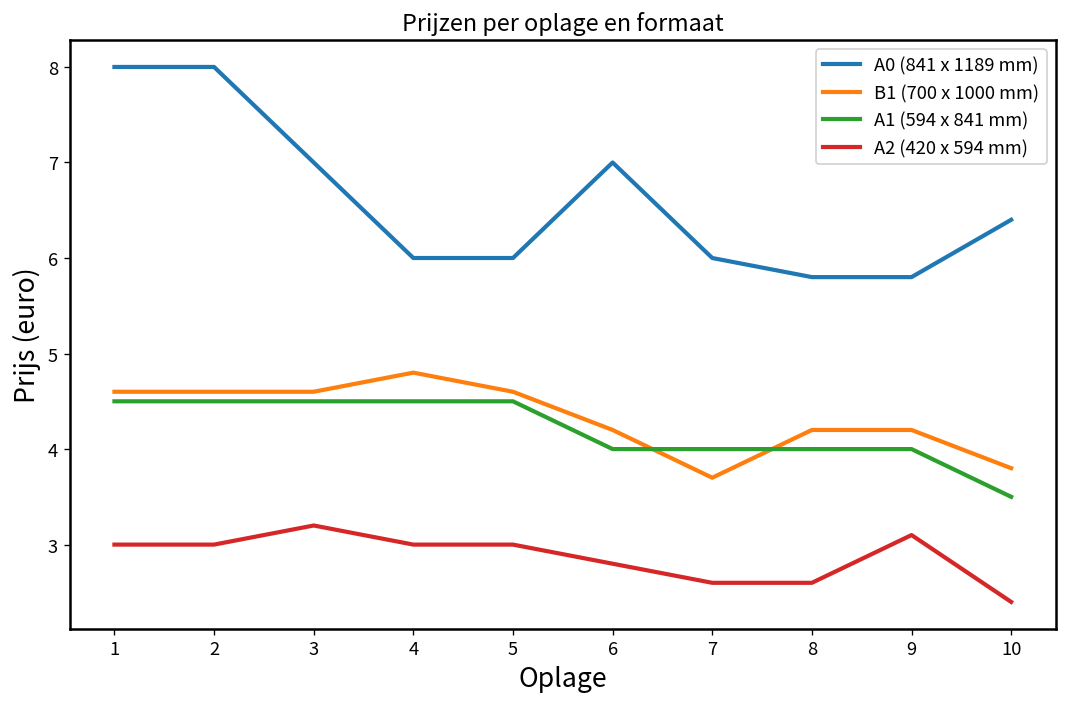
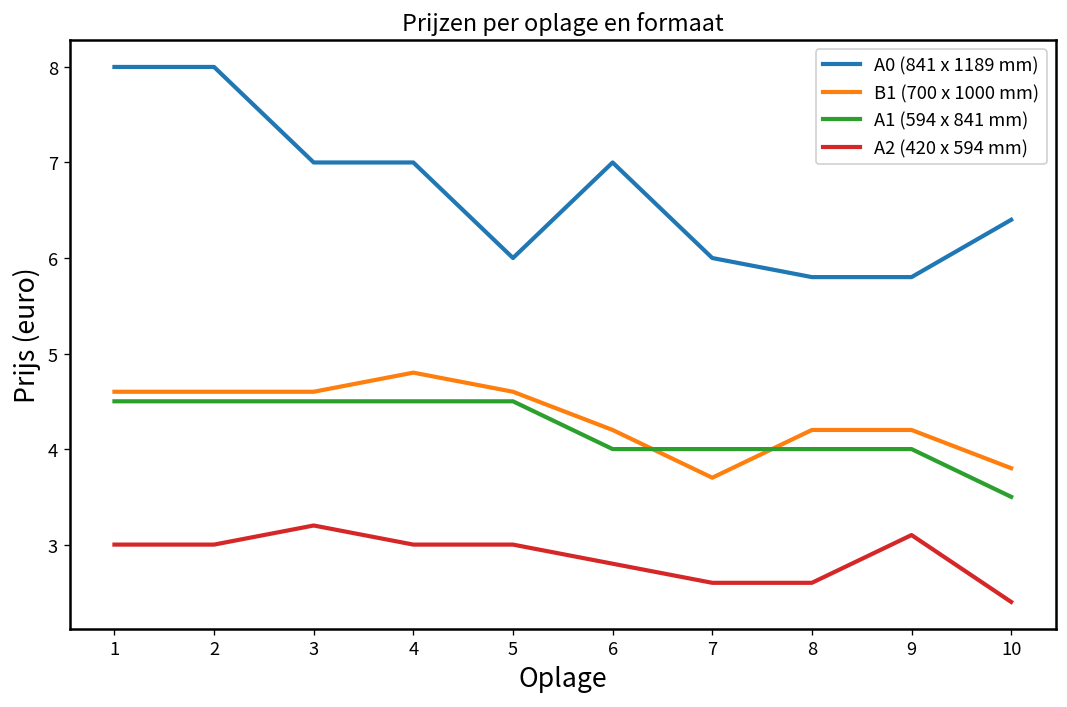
  {
    "A0 (841 x 1189 mm)": {
      "1": 8,
      "2": 8,
      "3": 7,
-     "4": 6,
+     "4": 7,
      "5": 6,
      "6": 7,
      "7": 6,
      "8": 5.8,
      "9": 5.8,
      "10": 6.4
    },
    "B1 (700 x 1000 mm)": {
      "1": 4.6,
      "2": 4.6,
      "3": 4.6,
      "4": 4.8,
      "5": 4.6,
      "6": 4.2,
      "7": 3.7,
      "8": 4.2,
      "9": 4.2,
      "10": 3.8
    },
    "A1 (594 x 841 mm)": {
      "1": 4.5,
      "2": 4.5,
      "3": 4.5,
      "4": 4.5,
      "5": 4.5,
      "6": 4,
      "7": 4,
      "8": 4,
      "9": 4,
      "10": 3.5
    },
    "A2 (420 x 594 mm)": {
      "1": 3,
      "2": 3,
      "3": 3.2,
      "4": 3,
      "5": 3,
      "6": 2.8,
      "7": 2.6,
      "8": 2.6,
      "9": 3.1,
      "10": 2.4
    }
  }
